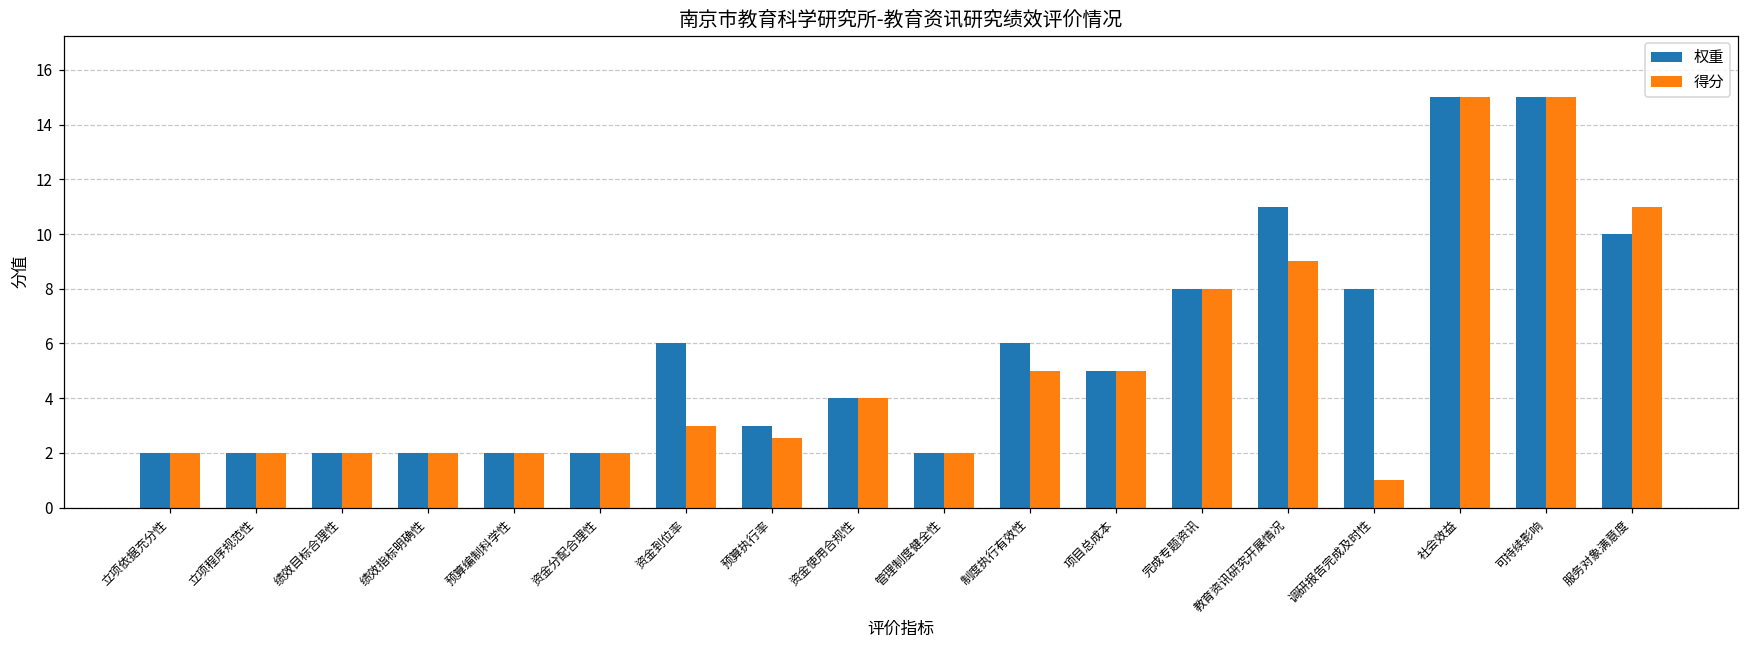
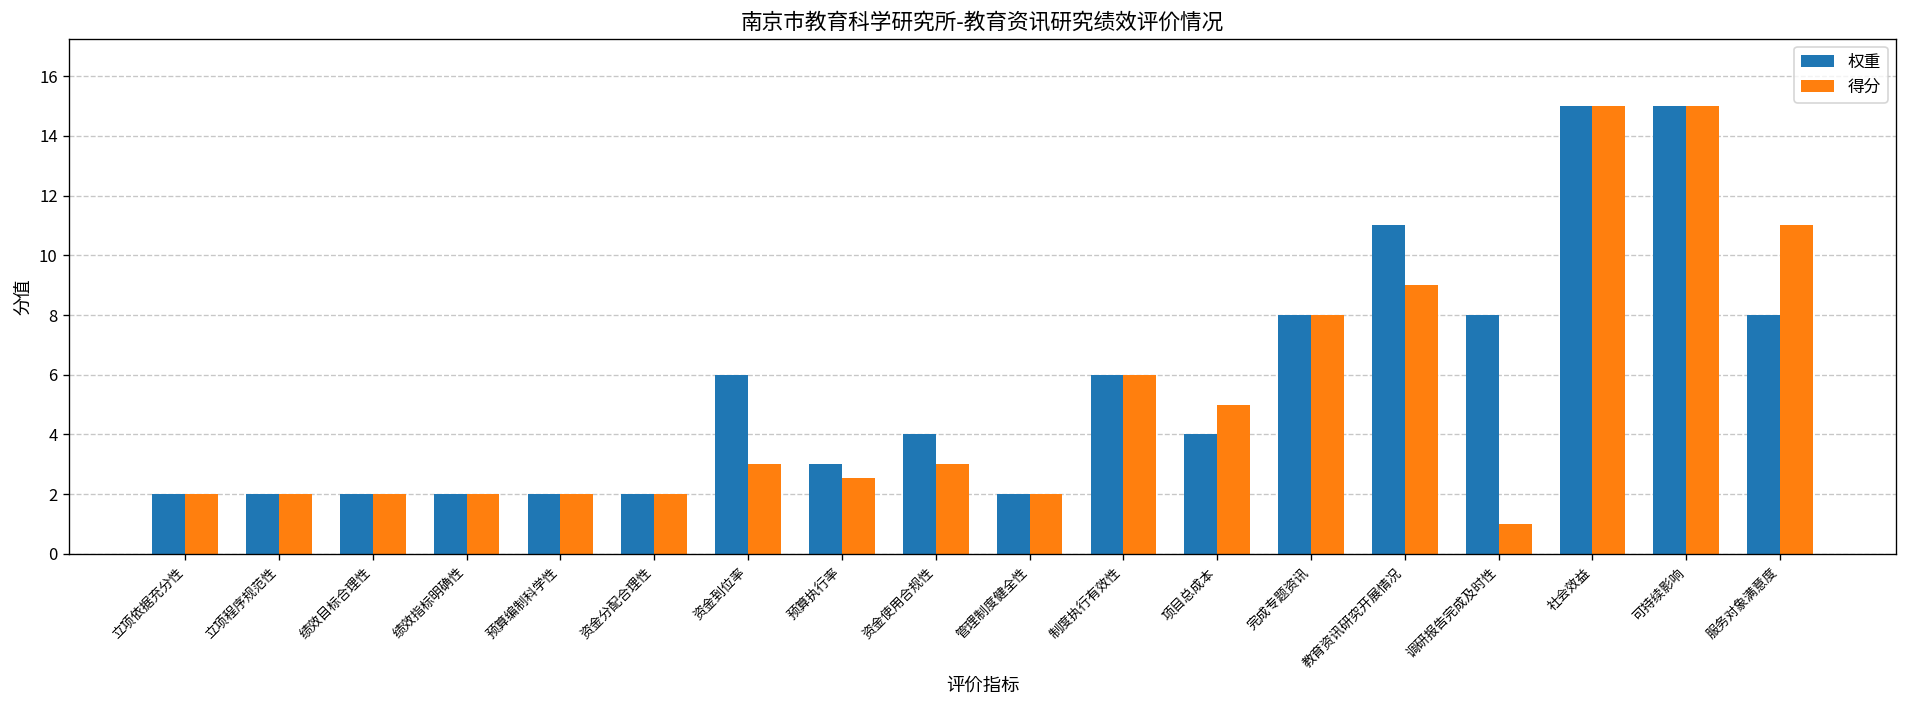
  {
    "权重": {
      "立项依据充分性": 2,
      "立项程序规范性": 2,
      "绩效目标合理性": 2,
      "绩效指标明确性": 2,
      "预算编制科学性": 2,
      "资金分配合理性": 2,
      "资金到位率": 6,
      "预算执行率": 3,
      "资金使用合规性": 4,
      "管理制度健全性": 2,
      "制度执行有效性": 6,
-     "项目总成本": 5,
+     "项目总成本": 4,
      "完成专题资讯": 8,
      "教育资讯研究开展情况": 11,
      "调研报告完成及时性": 8,
      "社会效益": 15,
      "可持续影响": 15,
-     "服务对象满意度": 10
+     "服务对象满意度": 8
    },
    "得分": {
      "立项依据充分性": 2,
      "立项程序规范性": 2,
      "绩效目标合理性": 2,
      "绩效指标明确性": 2,
      "预算编制科学性": 2,
      "资金分配合理性": 2,
      "资金到位率": 3,
      "预算执行率": 2.5,
-     "资金使用合规性": 4,
+     "资金使用合规性": 3,
      "管理制度健全性": 2,
-     "制度执行有效性": 5,
+     "制度执行有效性": 6,
      "项目总成本": 5,
      "完成专题资讯": 8,
      "教育资讯研究开展情况": 9,
      "调研报告完成及时性": 1,
      "社会效益": 15,
      "可持续影响": 15,
      "服务对象满意度": 11
    }
  }
